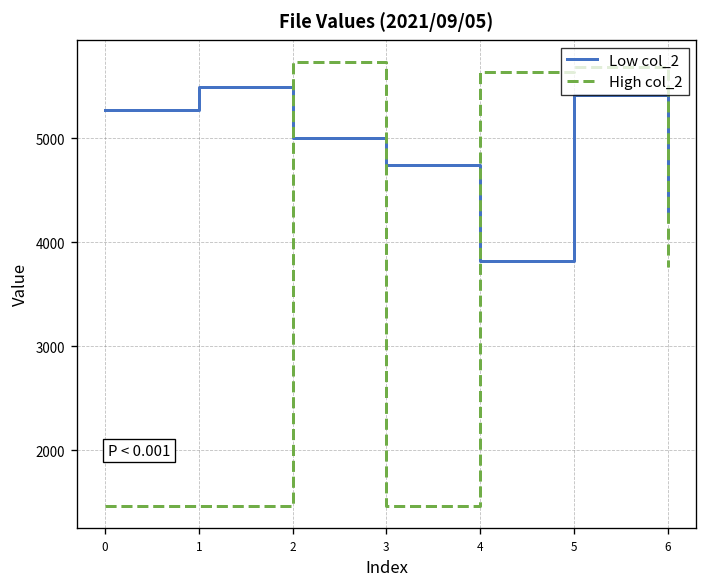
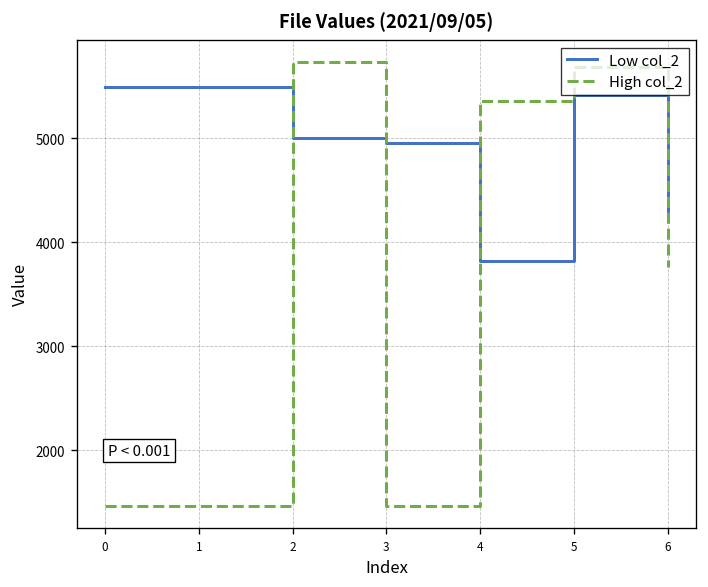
  {
    "Low col_2": {
-     "0": 5300,
+     "0": 5500,
      "1": 5500,
      "2": 5000,
-     "3": 4700,
+     "3": 5000,
      "4": 3800,
      "6": 4300
    },
    "High col_2": {
      "0": 1500,
      "1": 1500,
      "2": 5700,
      "3": 1500,
-     "4": 5600,
+     "4": 5400,
      "6": 3800
    }
  }
